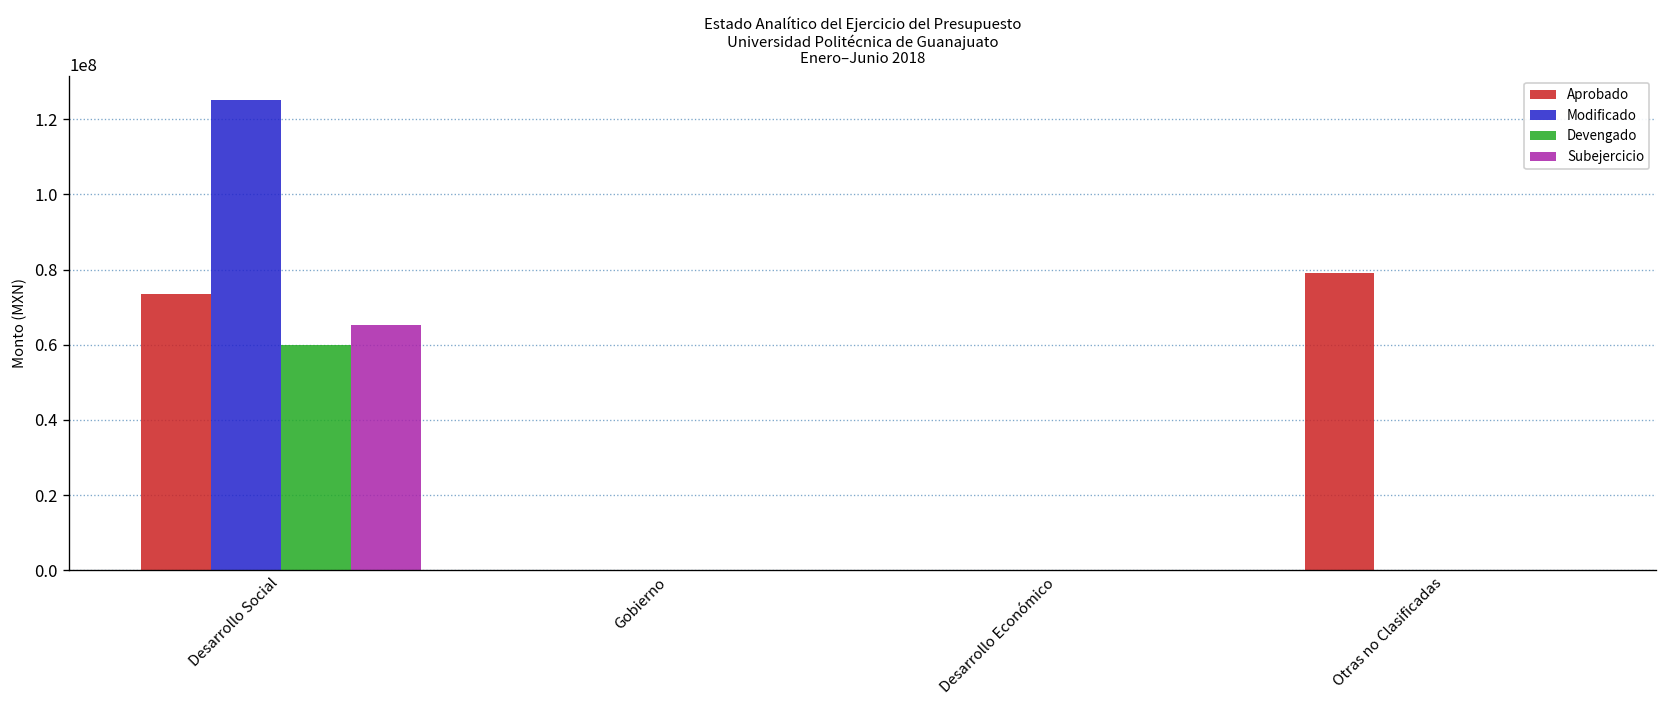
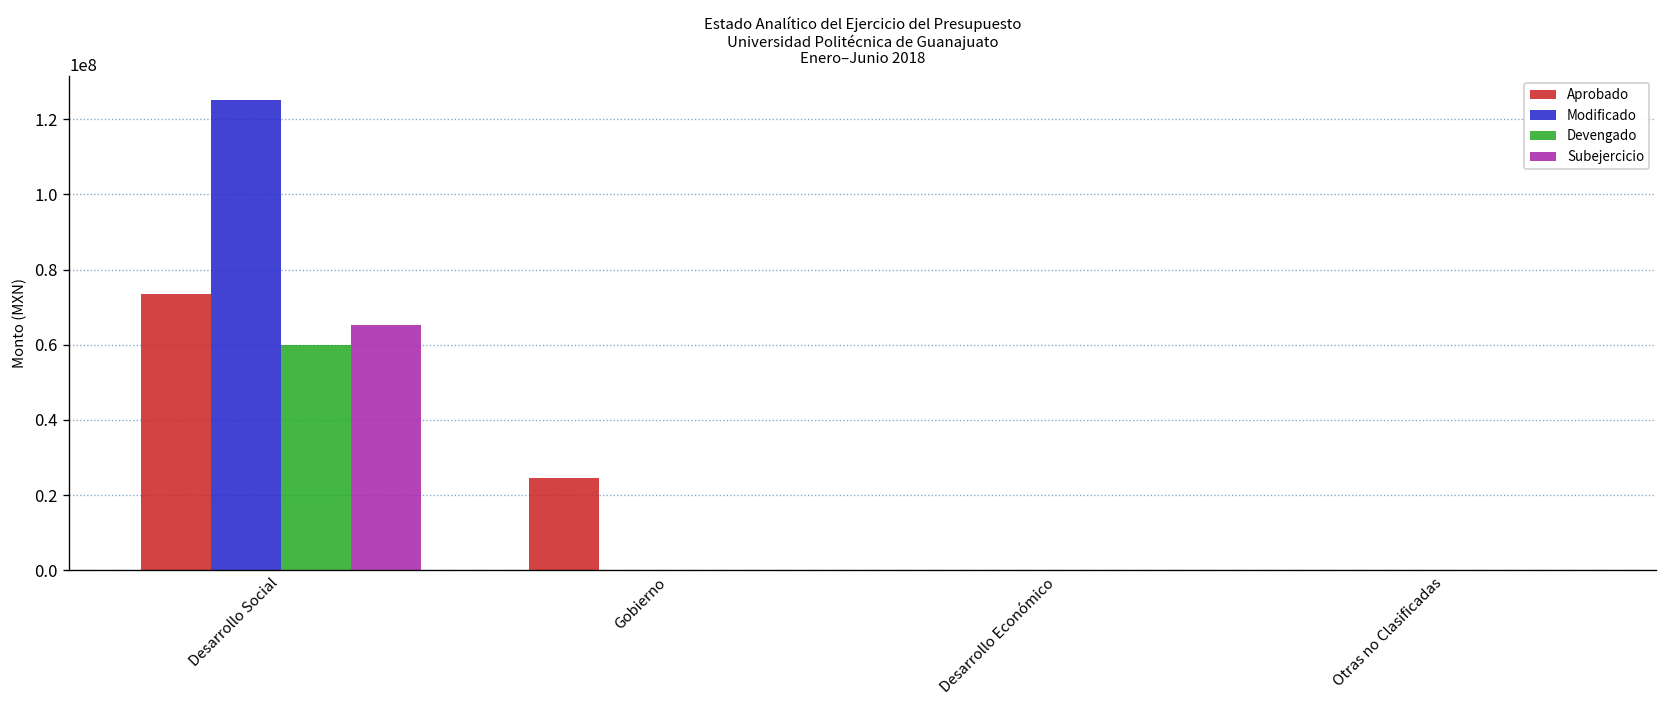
  {
    "Aprobado": {
      "Desarrollo Social": 73000000,
-     "Gobierno": 0,
+     "Gobierno": 25000000,
      "Desarrollo Económico": 0,
-     "Otras no Clasificadas": 79000000
+     "Otras no Clasificadas": 0
    },
    "Modificado": {
      "Desarrollo Social": 125000000,
      "Gobierno": 0,
      "Desarrollo Económico": 0,
      "Otras no Clasificadas": 0
    },
    "Devengado": {
      "Desarrollo Social": 60000000,
      "Gobierno": 0,
      "Desarrollo Económico": 0,
      "Otras no Clasificadas": 0
    },
    "Subejercicio": {
      "Desarrollo Social": 65000000,
      "Gobierno": 0,
      "Desarrollo Económico": 0,
      "Otras no Clasificadas": 0
    }
  }
